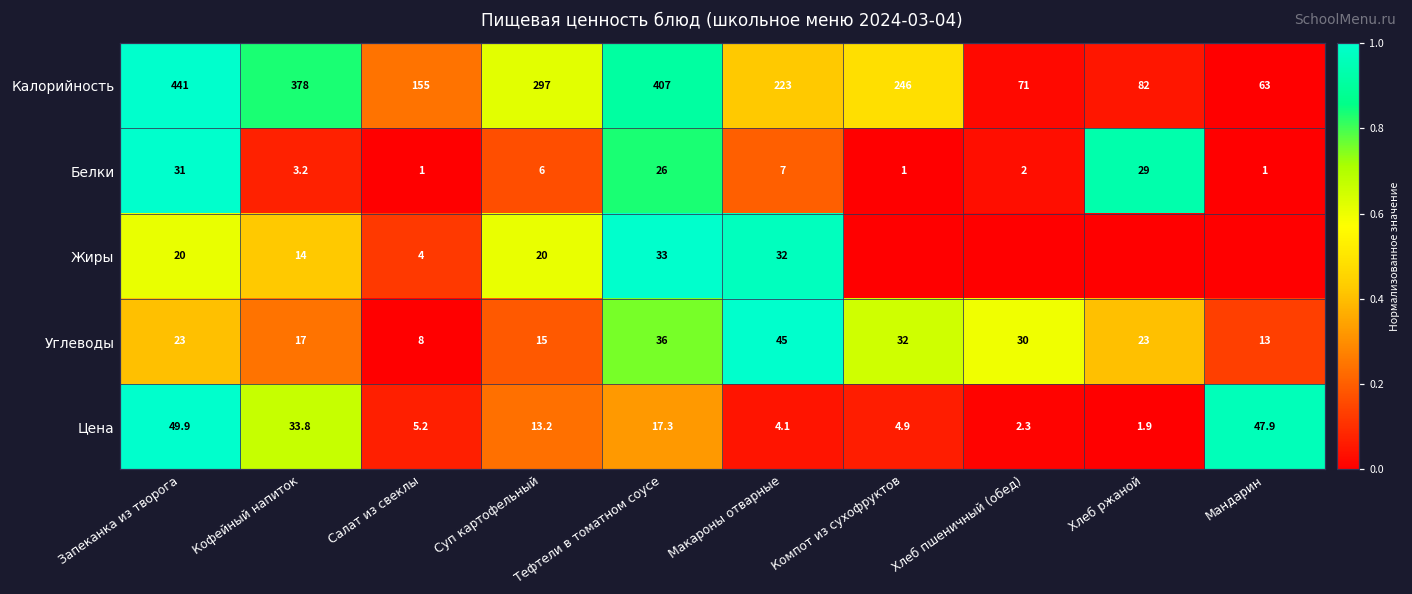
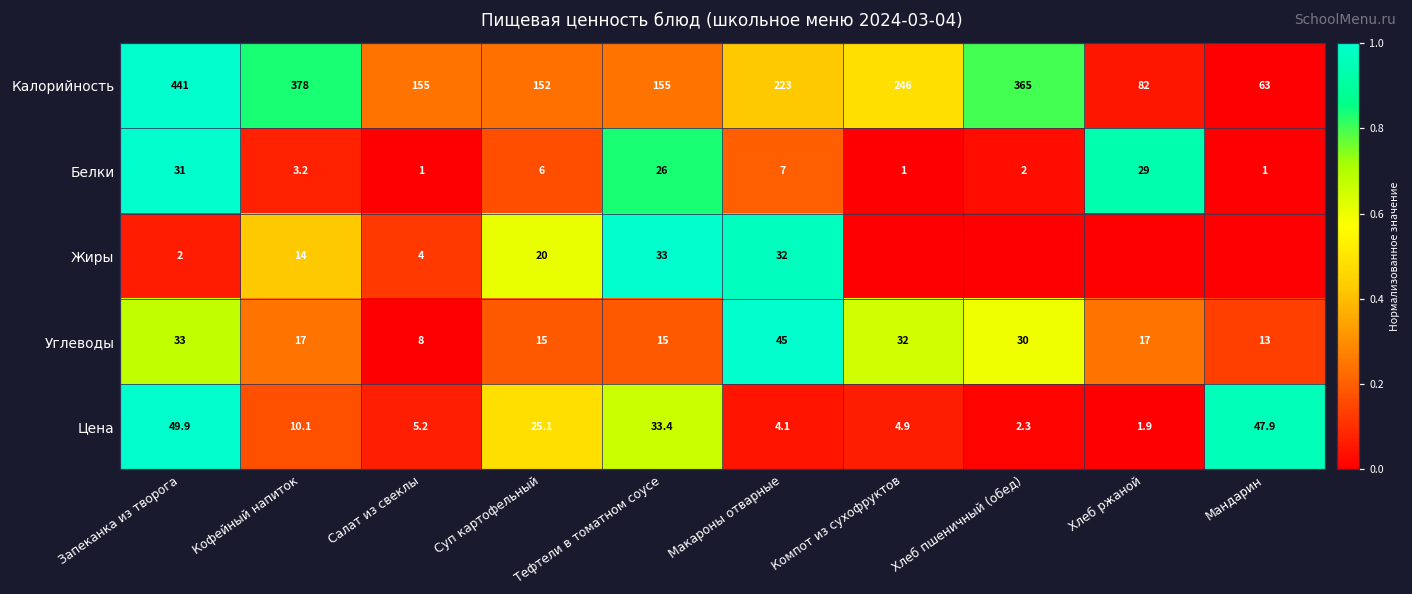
  {
    "Калорийность": {
      "Запеканка из творога": 441,
      "Кофейный напиток": 378,
      "Салат из свеклы": 155,
-     "Суп картофельный": 297,
-     "Тефтели в томатном соусе": 407,
+     "Суп картофельный": 152,
+     "Тефтели в томатном соусе": 155,
      "Макароны отварные": 223,
      "Компот из сухофруктов": 246,
-     "Хлеб пшеничный (обед)": 71,
+     "Хлеб пшеничный (обед)": 365,
      "Хлеб ржаной": 82,
      "Мандарин": 63
    },
    "Белки": {
      "Запеканка из творога": 31,
      "Кофейный напиток": 3.2,
      "Салат из свеклы": 1,
      "Суп картофельный": 6,
      "Тефтели в томатном соусе": 26,
      "Макароны отварные": 7,
      "Компот из сухофруктов": 1,
      "Хлеб пшеничный (обед)": 2,
      "Хлеб ржаной": 29,
      "Мандарин": 1
    },
    "Жиры": {
-     "Запеканка из творога": 20,
+     "Запеканка из творога": 2,
      "Кофейный напиток": 14,
      "Салат из свеклы": 4,
      "Суп картофельный": 20,
      "Тефтели в томатном соусе": 33,
      "Макароны отварные": 32
    },
    "Углеводы": {
-     "Запеканка из творога": 23,
+     "Запеканка из творога": 33,
      "Кофейный напиток": 17,
      "Салат из свеклы": 8,
      "Суп картофельный": 15,
-     "Тефтели в томатном соусе": 36,
+     "Тефтели в томатном соусе": 15,
      "Макароны отварные": 45,
      "Компот из сухофруктов": 32,
      "Хлеб пшеничный (обед)": 30,
-     "Хлеб ржаной": 23,
+     "Хлеб ржаной": 17,
      "Мандарин": 13
    },
    "Цена": {
      "Запеканка из творога": 49.9,
-     "Кофейный напиток": 33.8,
+     "Кофейный напиток": 10.1,
      "Салат из свеклы": 5.2,
-     "Суп картофельный": 13.2,
-     "Тефтели в томатном соусе": 17.3,
+     "Суп картофельный": 25.1,
+     "Тефтели в томатном соусе": 33.4,
      "Макароны отварные": 4.1,
      "Компот из сухофруктов": 4.9,
      "Хлеб пшеничный (обед)": 2.3,
      "Хлеб ржаной": 1.9,
      "Мандарин": 47.9
    }
  }
